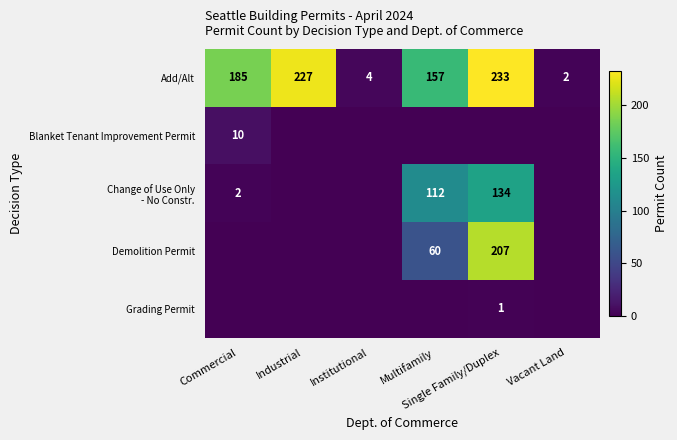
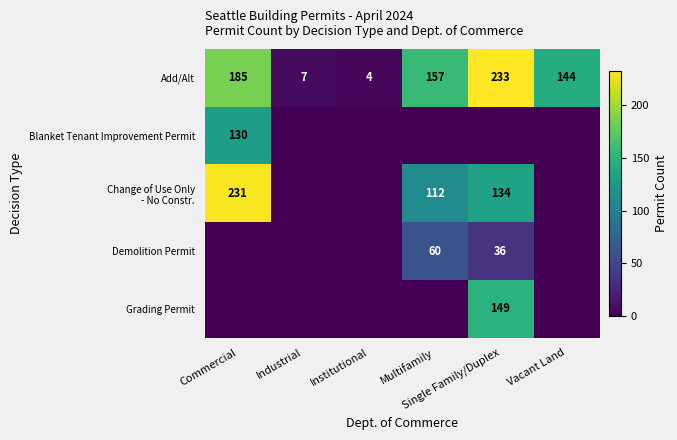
  {
    "Add/Alt": {
      "Commercial": 185,
-     "Industrial": 227,
+     "Industrial": 7,
      "Institutional": 4,
      "Multifamily": 157,
      "Single Family/Duplex": 233,
-     "Vacant Land": 2
+     "Vacant Land": 144
    },
    "Blanket Tenant Improvement Permit": {
-     "Commercial": 10
+     "Commercial": 130
    },
    "Change of Use Only - No Constr.": {
-     "Commercial": 2,
+     "Commercial": 231,
      "Multifamily": 112,
      "Single Family/Duplex": 134
    },
    "Demolition Permit": {
      "Multifamily": 60,
-     "Single Family/Duplex": 207
+     "Single Family/Duplex": 36
    },
    "Grading Permit": {
-     "Single Family/Duplex": 1
+     "Single Family/Duplex": 149
    }
  }
